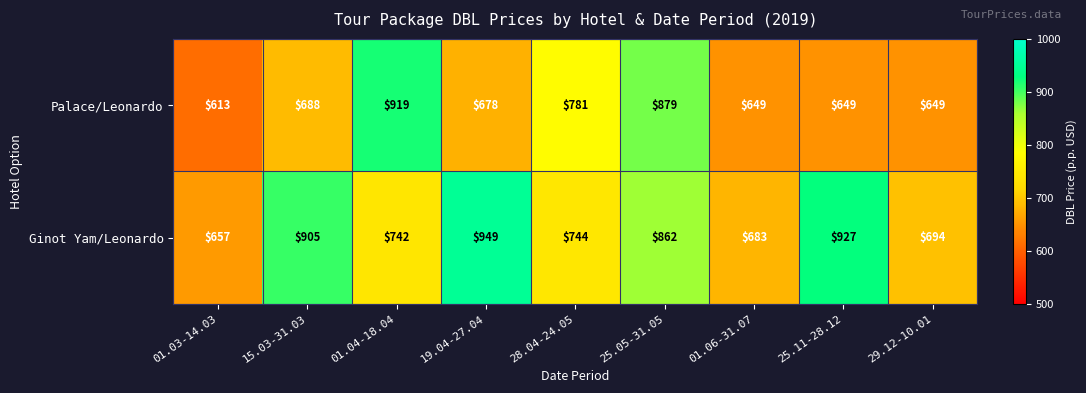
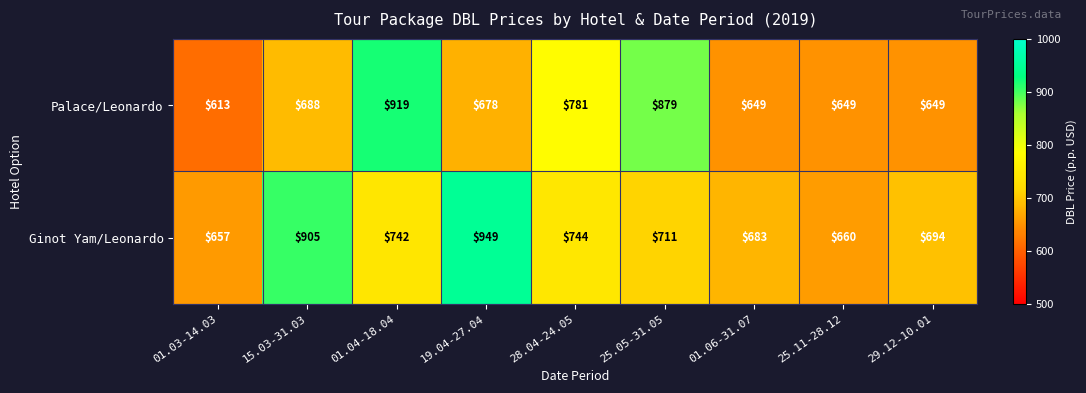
  {
    "Palace/Leonardo": {
      "01.03-14.03": "$613",
      "15.03-31.03": "$688",
      "01.04-18.04": "$919",
      "19.04-27.04": "$678",
      "28.04-24.05": "$781",
      "25.05-31.05": "$879",
      "01.06-31.07": "$649",
      "25.11-28.12": "$649",
      "29.12-10.01": "$649"
    },
    "Ginot Yam/Leonardo": {
      "01.03-14.03": "$657",
      "15.03-31.03": "$905",
      "01.04-18.04": "$742",
      "19.04-27.04": "$949",
      "28.04-24.05": "$744",
-     "25.05-31.05": "$862",
+     "25.05-31.05": "$711",
      "01.06-31.07": "$683",
-     "25.11-28.12": "$927",
+     "25.11-28.12": "$660",
      "29.12-10.01": "$694"
    }
  }
